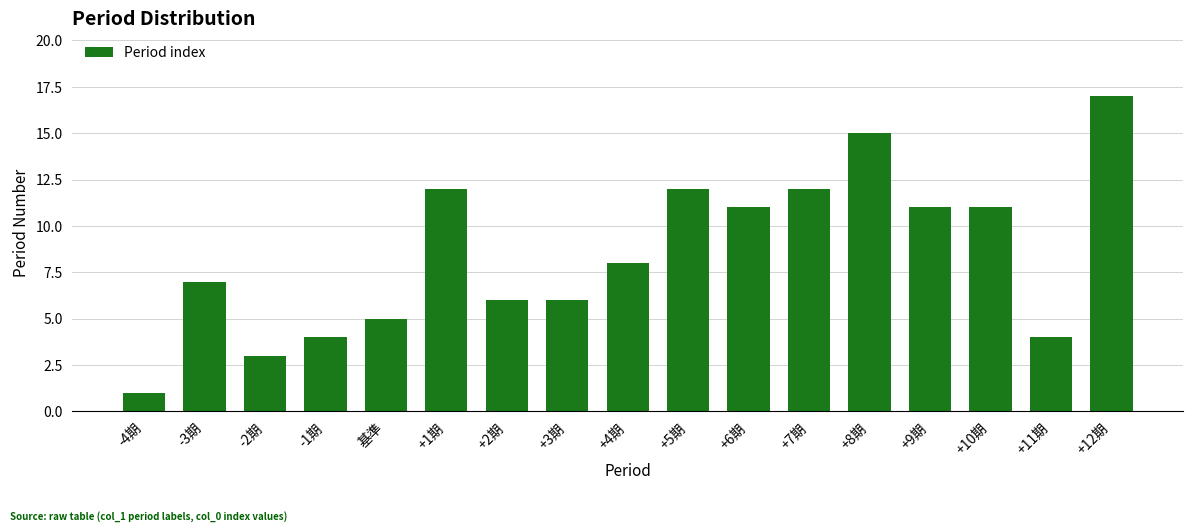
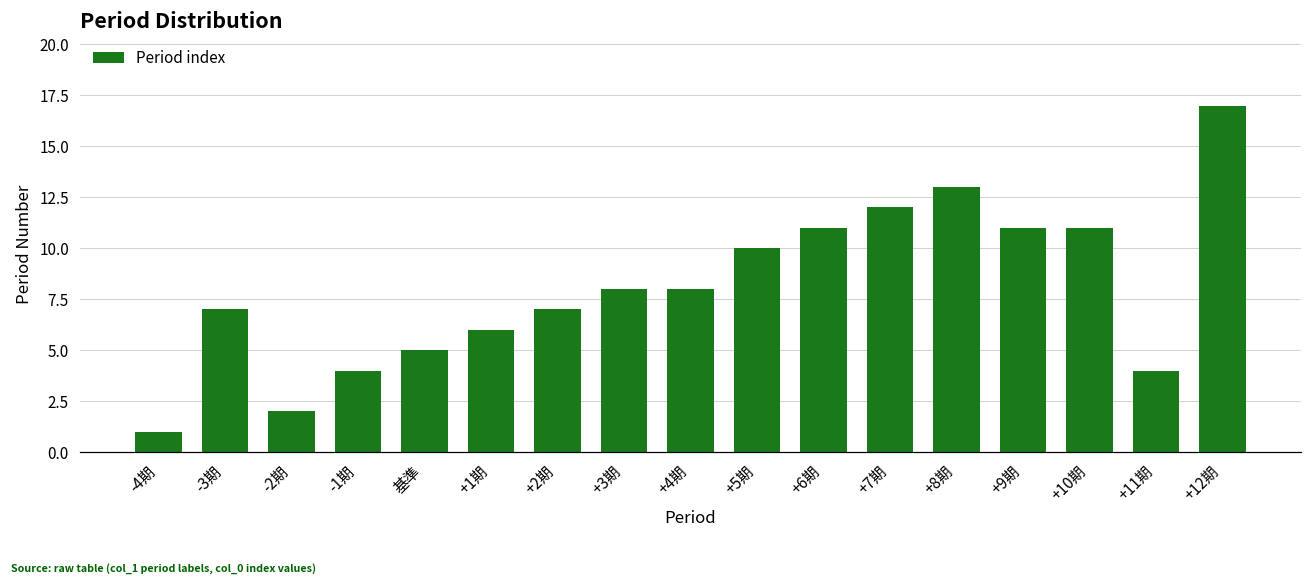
  {
    "-4期": 1,
    "-3期": 7,
-   "-2期": 3,
+   "-2期": 2,
    "-1期": 4,
    "基準": 5,
-   "+1期": 12,
-   "+2期": 6,
-   "+3期": 6,
+   "+1期": 6,
+   "+2期": 7,
+   "+3期": 8,
    "+4期": 8,
-   "+5期": 12,
+   "+5期": 10,
    "+6期": 11,
    "+7期": 12,
-   "+8期": 15,
+   "+8期": 13,
    "+9期": 11,
    "+10期": 11,
    "+11期": 4,
    "+12期": 17
  }
